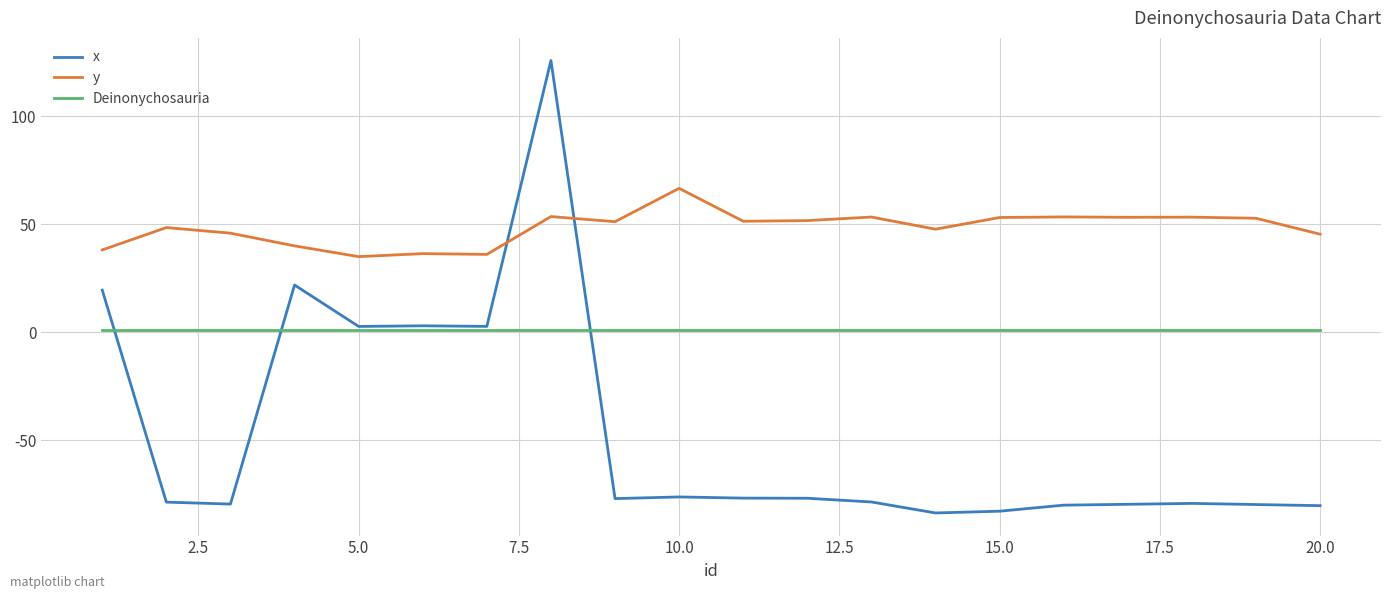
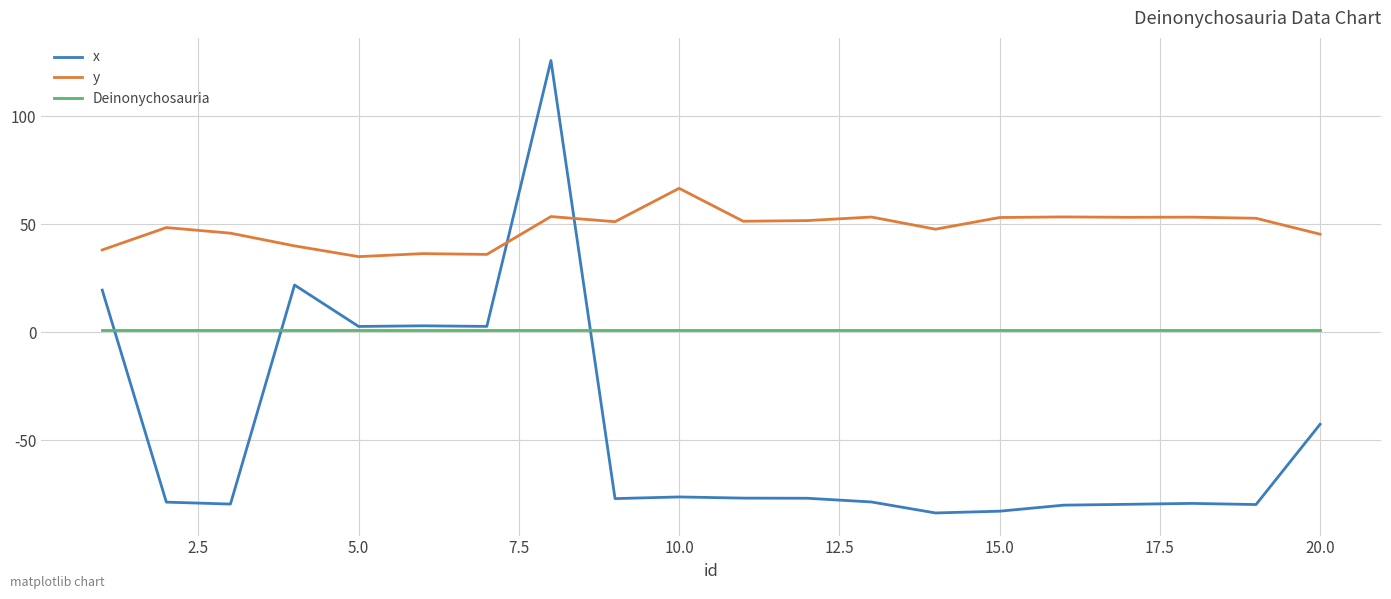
  {
    "x": {
      "5.0": 3,
      "10.0": -76,
      "15.0": -83,
-     "20.0": -80
+     "20.0": -43
    },
    "y": {
      "5.0": 35,
      "10.0": 67,
      "15.0": 53,
      "20.0": 45
    },
    "Deinonychosauria": {
      "5.0": 1,
      "10.0": 1,
      "15.0": 1,
      "20.0": 1
    }
  }
